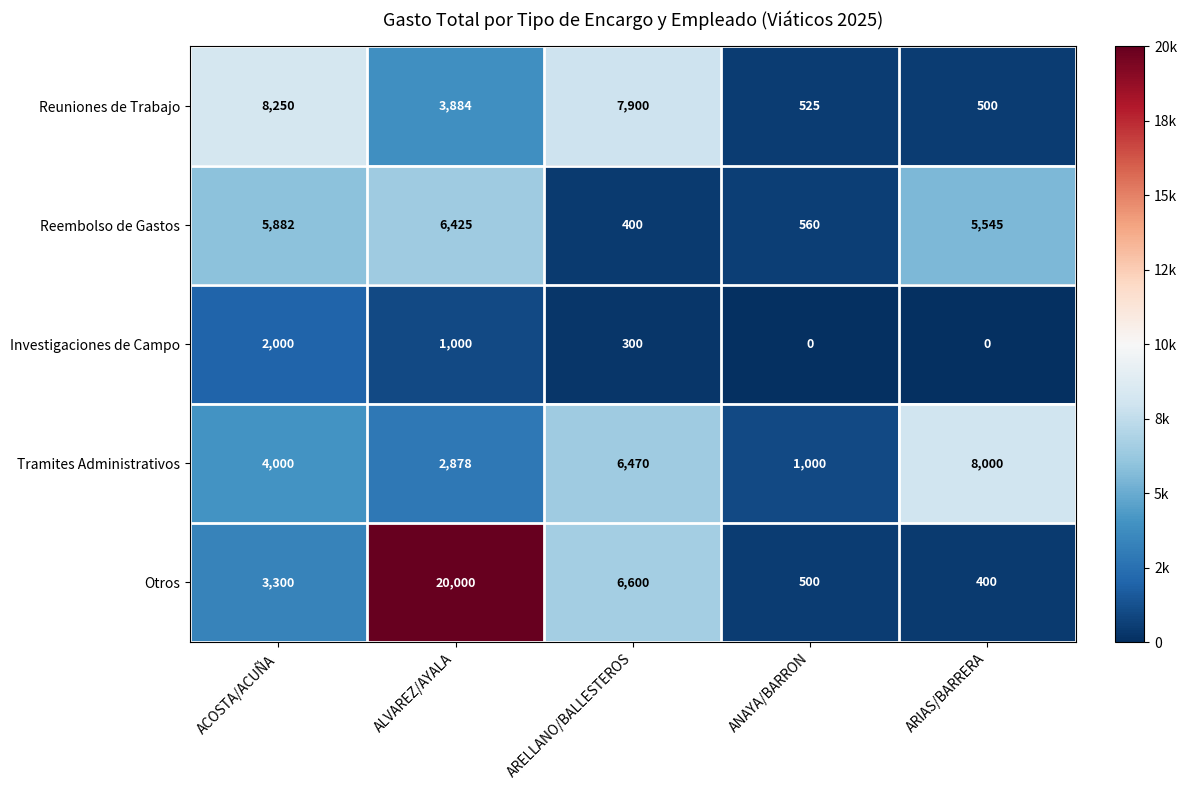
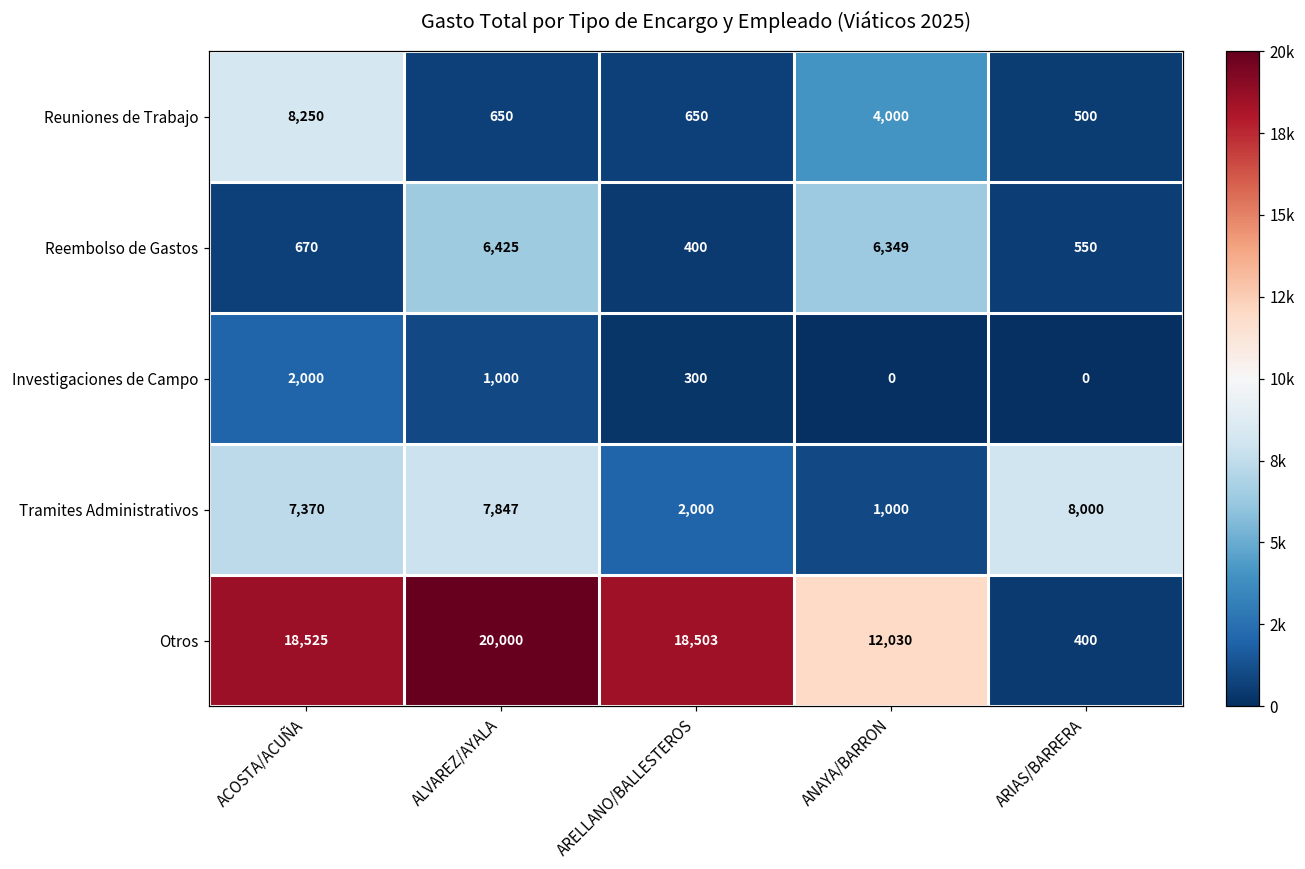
  {
    "Reuniones de Trabajo": {
      "ACOSTA/ACUÑA": "8,250",
-     "ALVAREZ/AYALA": "3,884",
-     "ARELLANO/BALLESTEROS": "7,900",
-     "ANAYA/BARRON": "525",
+     "ALVAREZ/AYALA": "650",
+     "ARELLANO/BALLESTEROS": "650",
+     "ANAYA/BARRON": "4,000",
      "ARIAS/BARRERA": "500"
    },
    "Reembolso de Gastos": {
-     "ACOSTA/ACUÑA": "5,882",
+     "ACOSTA/ACUÑA": "670",
      "ALVAREZ/AYALA": "6,425",
      "ARELLANO/BALLESTEROS": "400",
-     "ANAYA/BARRON": "560",
-     "ARIAS/BARRERA": "5,545"
+     "ANAYA/BARRON": "6,349",
+     "ARIAS/BARRERA": "550"
    },
    "Investigaciones de Campo": {
      "ACOSTA/ACUÑA": "2,000",
      "ALVAREZ/AYALA": "1,000",
      "ARELLANO/BALLESTEROS": "300",
      "ANAYA/BARRON": "0",
      "ARIAS/BARRERA": "0"
    },
    "Tramites Administrativos": {
-     "ACOSTA/ACUÑA": "4,000",
-     "ALVAREZ/AYALA": "2,878",
-     "ARELLANO/BALLESTEROS": "6,470",
+     "ACOSTA/ACUÑA": "7,370",
+     "ALVAREZ/AYALA": "7,847",
+     "ARELLANO/BALLESTEROS": "2,000",
      "ANAYA/BARRON": "1,000",
      "ARIAS/BARRERA": "8,000"
    },
    "Otros": {
-     "ACOSTA/ACUÑA": "3,300",
+     "ACOSTA/ACUÑA": "18,525",
      "ALVAREZ/AYALA": "20,000",
-     "ARELLANO/BALLESTEROS": "6,600",
-     "ANAYA/BARRON": "500",
+     "ARELLANO/BALLESTEROS": "18,503",
+     "ANAYA/BARRON": "12,030",
      "ARIAS/BARRERA": "400"
    }
  }
